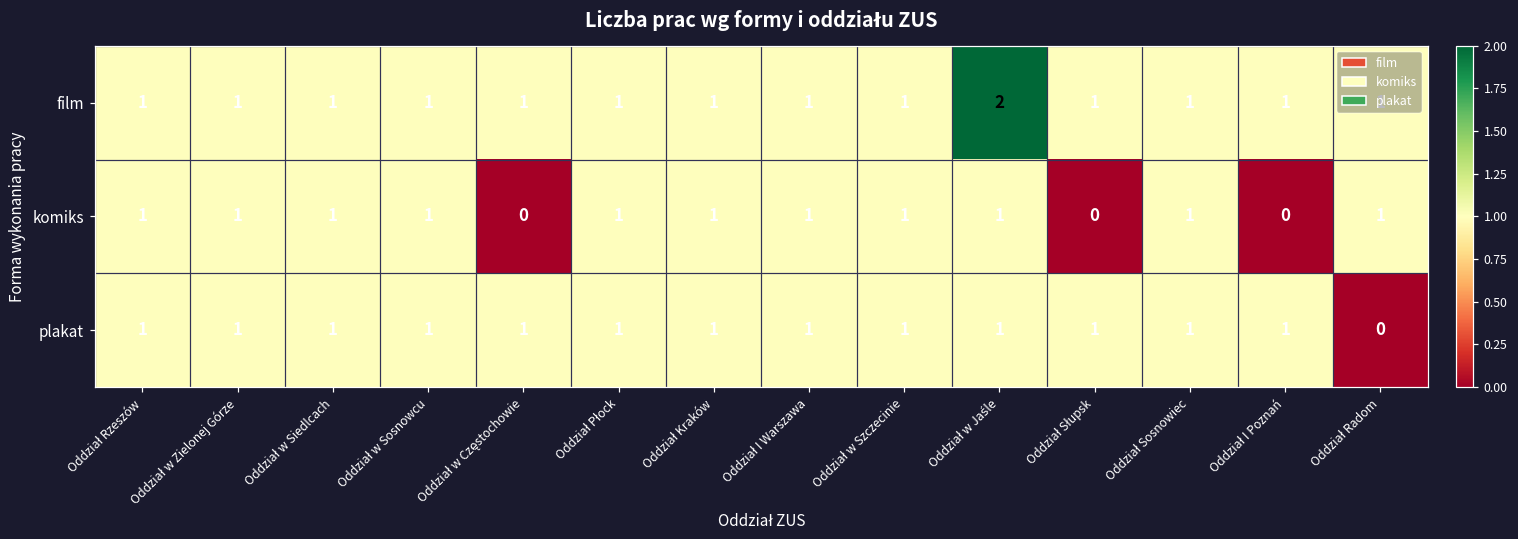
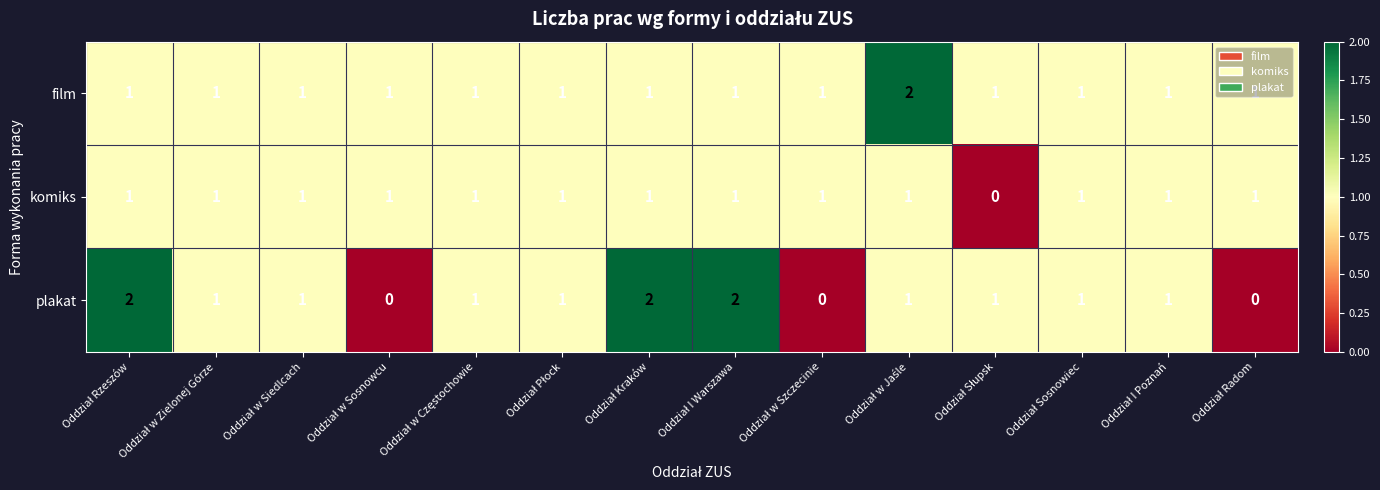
  {
    "film": {
      "Oddział Rzeszów": 1,
      "Oddział w Zielonej Górze": 1,
      "Oddział w Siedlcach": 1,
      "Oddział w Sosnowcu": 1,
      "Oddział w Częstochowie": 1,
      "Oddział Płock": 1,
      "Oddział Kraków": 1,
      "Oddział I Warszawa": 1,
      "Oddział w Szczecinie": 1,
      "Oddział w Jaśle": 2,
      "Oddział Słupsk": 1,
      "Oddział Sosnowiec": 1,
      "Oddział I Poznań": 1
    },
    "komiks": {
      "Oddział Rzeszów": 1,
      "Oddział w Zielonej Górze": 1,
      "Oddział w Siedlcach": 1,
      "Oddział w Sosnowcu": 1,
-     "Oddział w Częstochowie": 0,
+     "Oddział w Częstochowie": 1,
      "Oddział Płock": 1,
      "Oddział Kraków": 1,
      "Oddział I Warszawa": 1,
      "Oddział w Szczecinie": 1,
      "Oddział w Jaśle": 1,
      "Oddział Słupsk": 0,
      "Oddział Sosnowiec": 1,
-     "Oddział I Poznań": 0,
+     "Oddział I Poznań": 1,
      "Oddział Radom": 1
    },
    "plakat": {
-     "Oddział Rzeszów": 1,
+     "Oddział Rzeszów": 2,
      "Oddział w Zielonej Górze": 1,
      "Oddział w Siedlcach": 1,
-     "Oddział w Sosnowcu": 1,
+     "Oddział w Sosnowcu": 0,
      "Oddział w Częstochowie": 1,
      "Oddział Płock": 1,
-     "Oddział Kraków": 1,
-     "Oddział I Warszawa": 1,
-     "Oddział w Szczecinie": 1,
+     "Oddział Kraków": 2,
+     "Oddział I Warszawa": 2,
+     "Oddział w Szczecinie": 0,
      "Oddział w Jaśle": 1,
      "Oddział Słupsk": 1,
      "Oddział Sosnowiec": 1,
      "Oddział I Poznań": 1,
      "Oddział Radom": 0
    }
  }
